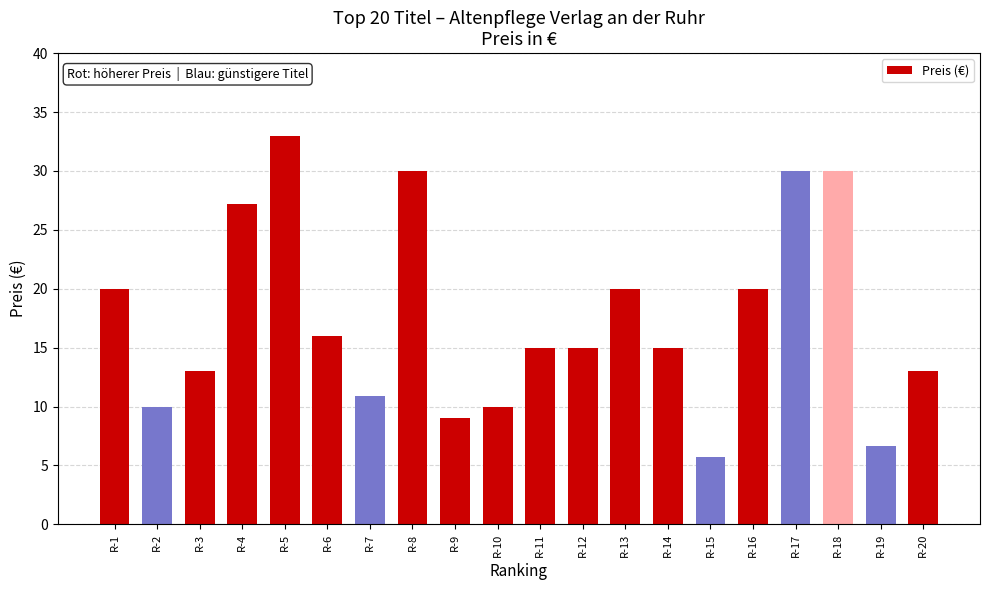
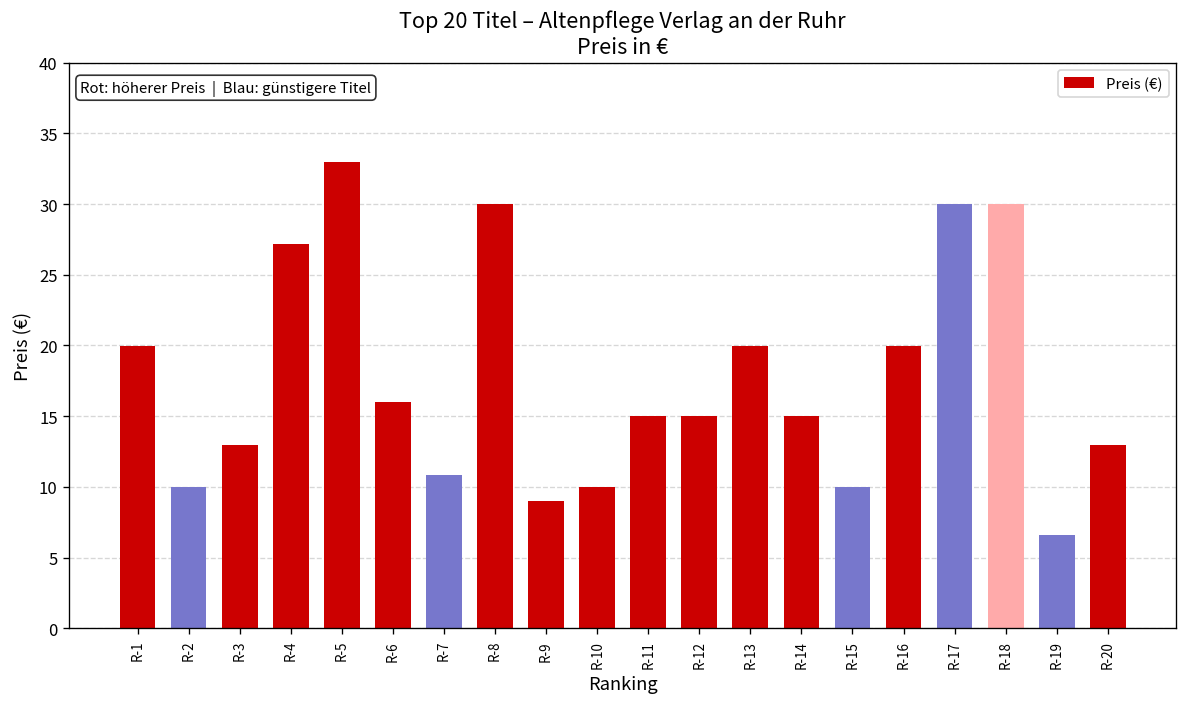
  {
    "R-1": 20.0,
    "R-2": 10.0,
    "R-3": 13.0,
    "R-4": 27.2,
    "R-5": 33.0,
    "R-6": 16.0,
    "R-7": 10.9,
    "R-8": 30.0,
    "R-9": 9.0,
    "R-10": 10.0,
    "R-11": 15.0,
    "R-12": 15.0,
    "R-13": 20.0,
    "R-14": 15.0,
-   "R-15": 5.7,
+   "R-15": 10.0,
    "R-16": 20.0,
    "R-17": 30.0,
    "R-18": 30.0,
    "R-19": 6.6,
    "R-20": 13.0
  }
